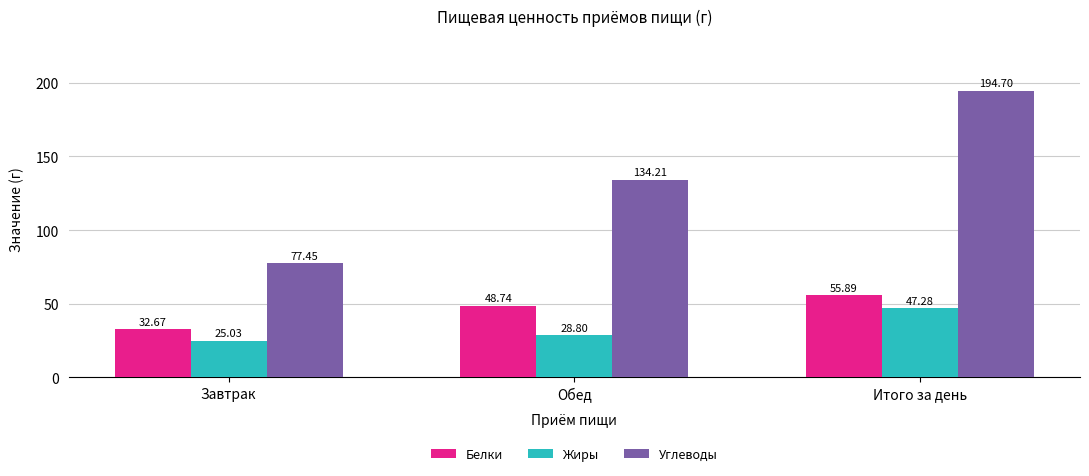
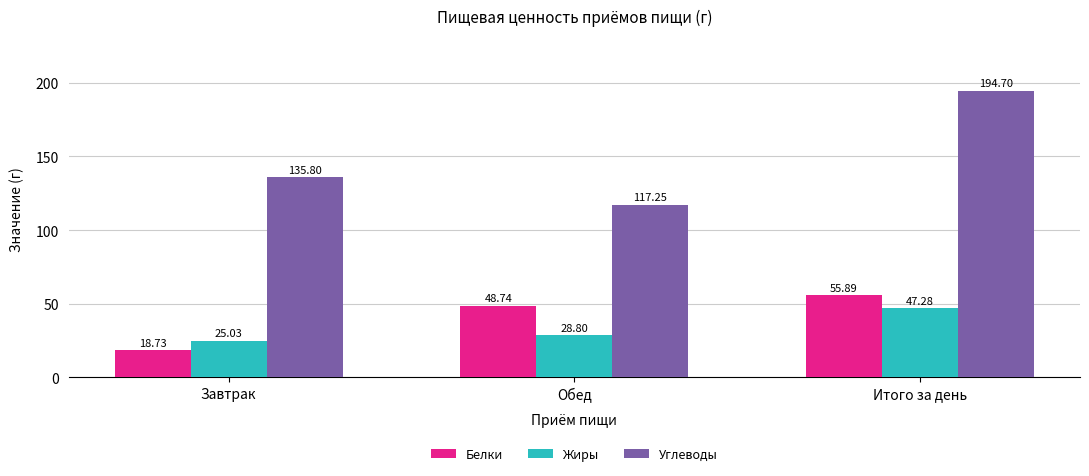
  {
    "Белки": {
-     "Завтрак": 32.67,
+     "Завтрак": 18.73,
      "Обед": 48.74,
      "Итого за день": 55.89
    },
    "Жиры": {
      "Завтрак": 25.03,
      "Обед": 28.80,
      "Итого за день": 47.28
    },
    "Углеводы": {
-     "Завтрак": 77.45,
-     "Обед": 134.21,
+     "Завтрак": 135.80,
+     "Обед": 117.25,
      "Итого за день": 194.70
    }
  }
